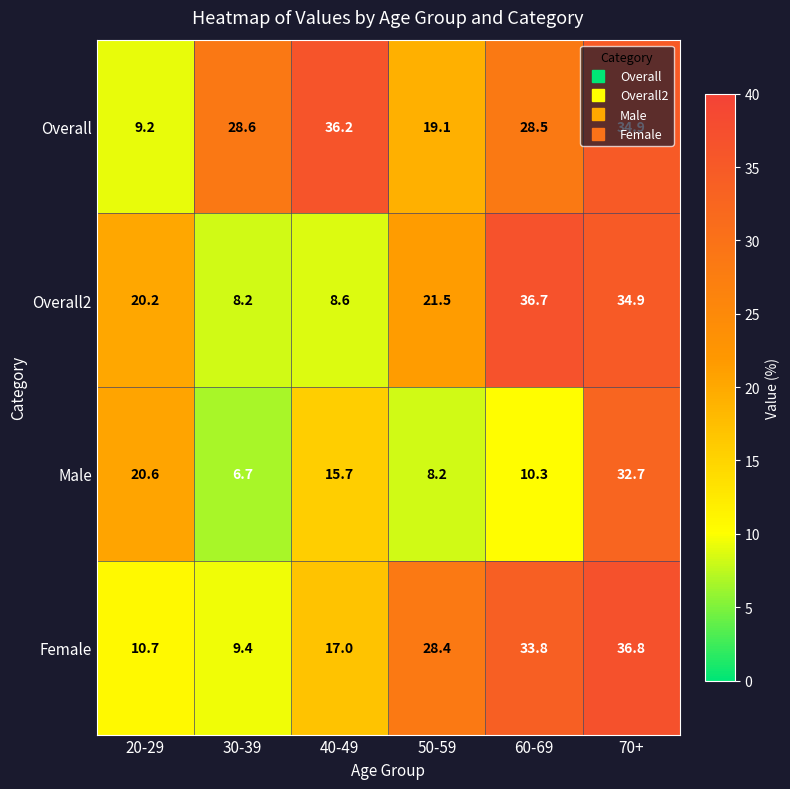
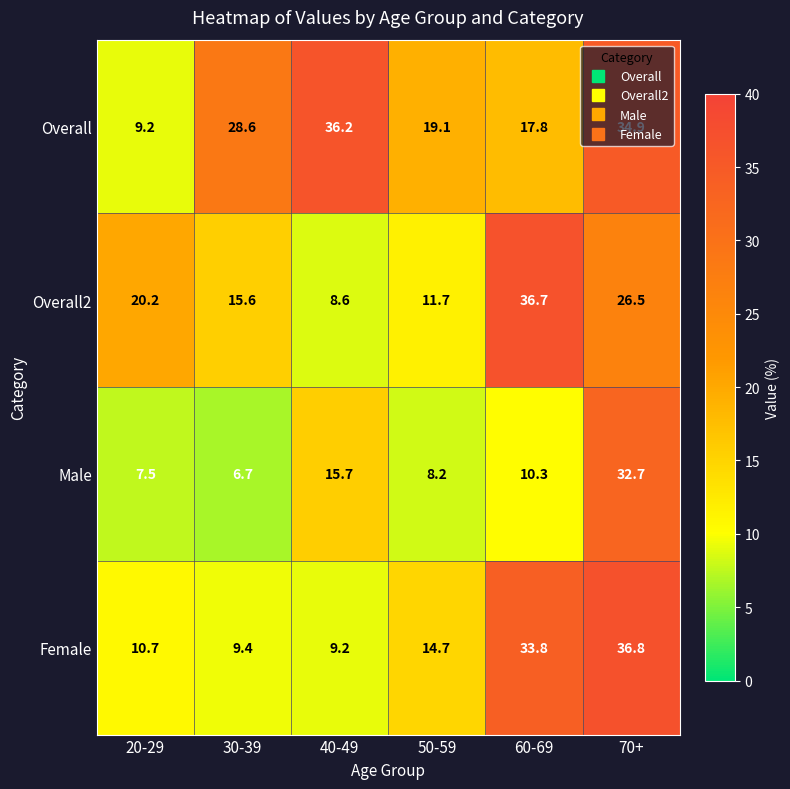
  {
    "Overall": {
      "20-29": 9.2,
      "30-39": 28.6,
      "40-49": 36.2,
      "50-59": 19.1,
-     "60-69": 28.5
+     "60-69": 17.8
    },
    "Overall2": {
      "20-29": 20.2,
-     "30-39": 8.2,
+     "30-39": 15.6,
      "40-49": 8.6,
-     "50-59": 21.5,
+     "50-59": 11.7,
      "60-69": 36.7,
-     "70+": 34.9
+     "70+": 26.5
    },
    "Male": {
-     "20-29": 20.6,
+     "20-29": 7.5,
      "30-39": 6.7,
      "40-49": 15.7,
      "50-59": 8.2,
      "60-69": 10.3,
      "70+": 32.7
    },
    "Female": {
      "20-29": 10.7,
      "30-39": 9.4,
-     "40-49": 17.0,
-     "50-59": 28.4,
+     "40-49": 9.2,
+     "50-59": 14.7,
      "60-69": 33.8,
      "70+": 36.8
    }
  }
